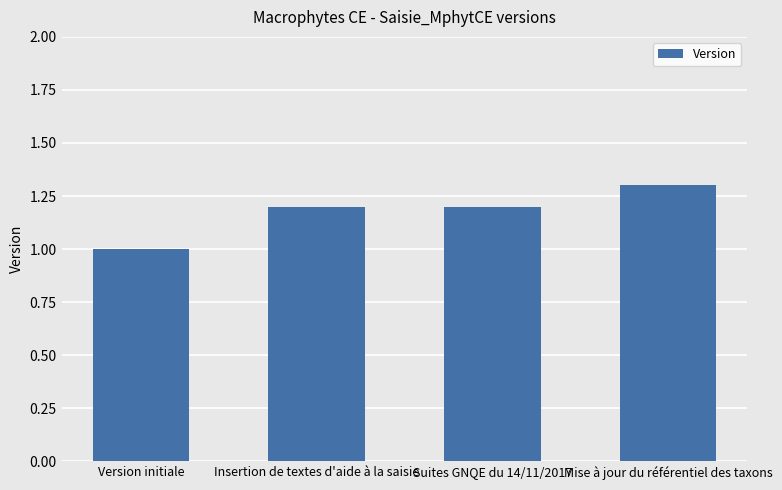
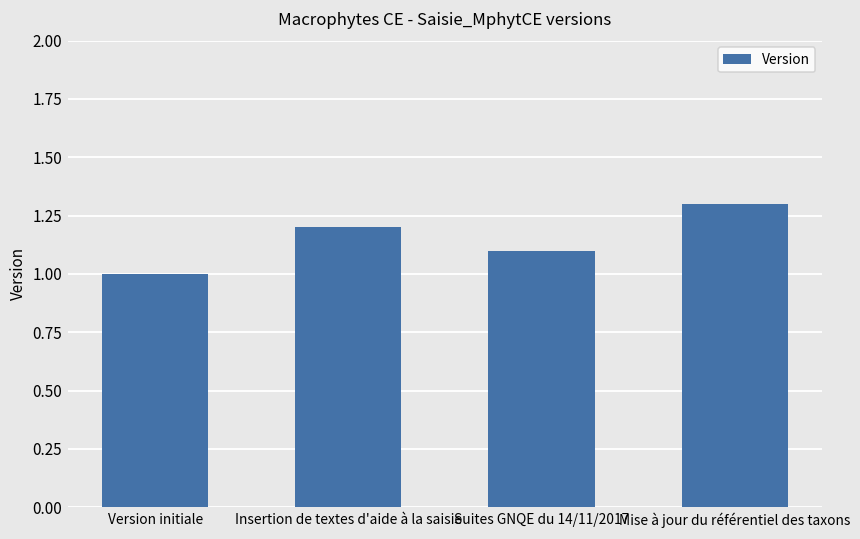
  {
    "Version initiale": 1.0,
    "Insertion de textes d'aide à la saisie": 1.2,
-   "Suites GNQE du 14/11/2017": 1.2,
+   "Suites GNQE du 14/11/2017": 1.1,
    "Mise à jour du référentiel des taxons": 1.3
  }
